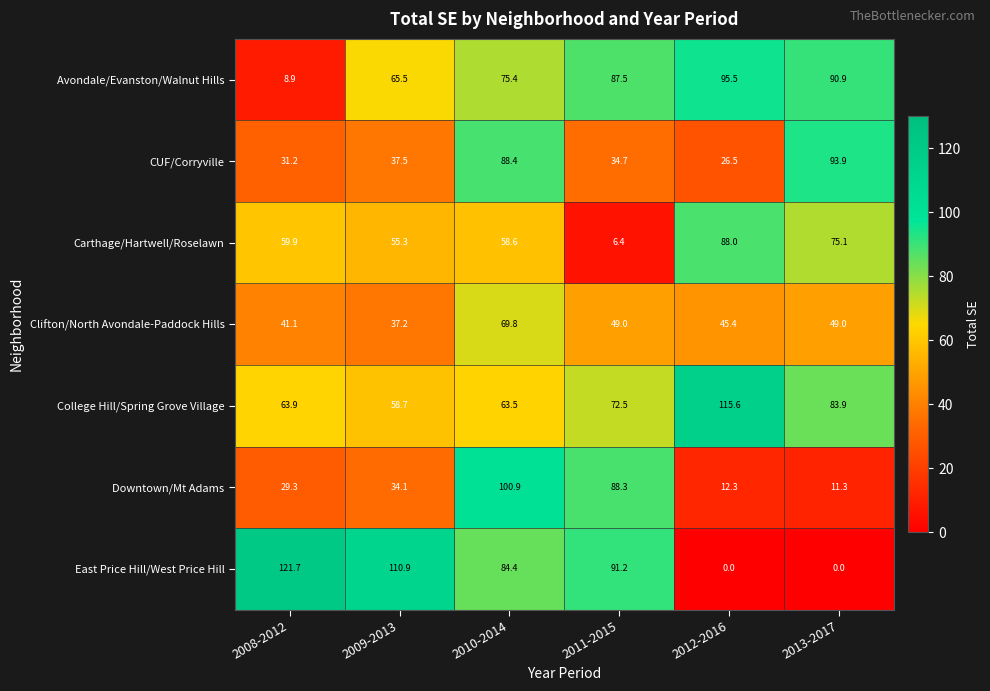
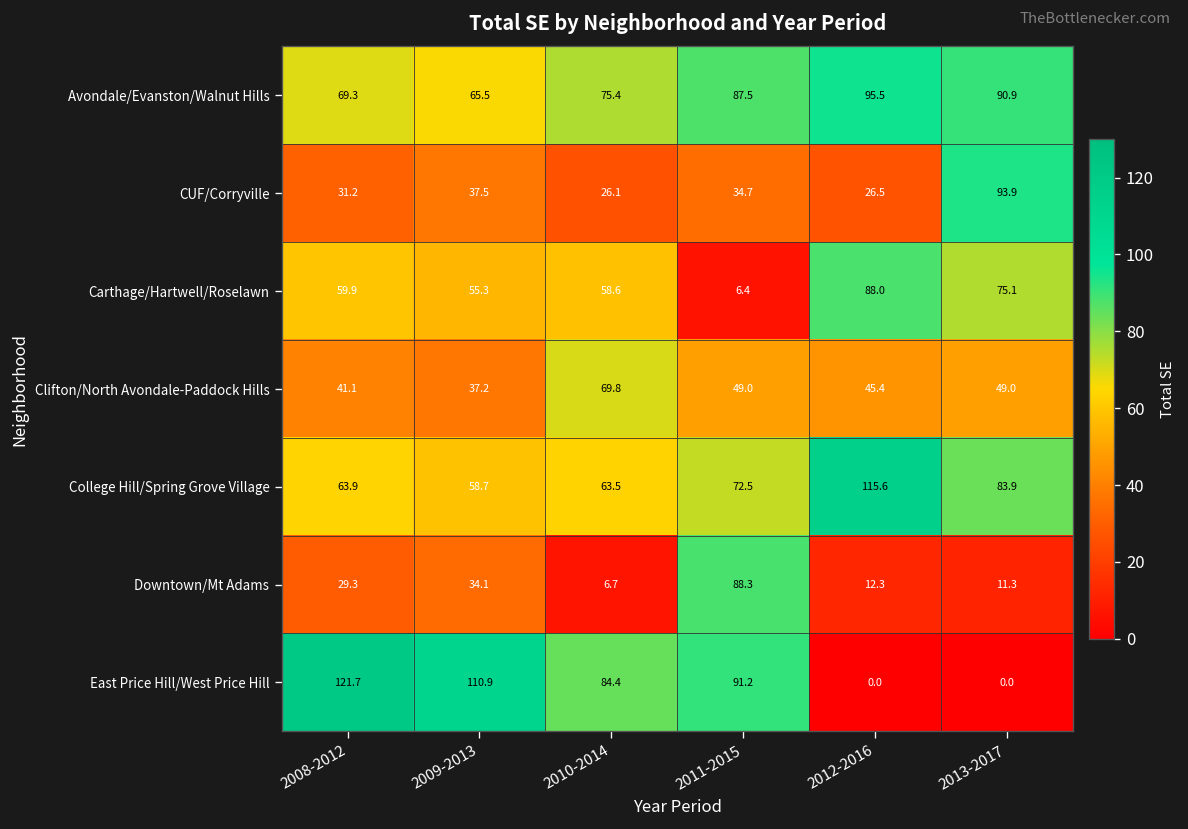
  {
    "Avondale/Evanston/Walnut Hills": {
-     "2008-2012": 8.9,
+     "2008-2012": 69.3,
      "2009-2013": 65.5,
      "2010-2014": 75.4,
      "2011-2015": 87.5,
      "2012-2016": 95.5,
      "2013-2017": 90.9
    },
    "CUF/Corryville": {
      "2008-2012": 31.2,
      "2009-2013": 37.5,
-     "2010-2014": 88.4,
+     "2010-2014": 26.1,
      "2011-2015": 34.7,
      "2012-2016": 26.5,
      "2013-2017": 93.9
    },
    "Carthage/Hartwell/Roselawn": {
      "2008-2012": 59.9,
      "2009-2013": 55.3,
      "2010-2014": 58.6,
      "2011-2015": 6.4,
      "2012-2016": 88.0,
      "2013-2017": 75.1
    },
    "Clifton/North Avondale-Paddock Hills": {
      "2008-2012": 41.1,
      "2009-2013": 37.2,
      "2010-2014": 69.8,
      "2011-2015": 49.0,
      "2012-2016": 45.4,
      "2013-2017": 49.0
    },
    "College Hill/Spring Grove Village": {
      "2008-2012": 63.9,
      "2009-2013": 58.7,
      "2010-2014": 63.5,
      "2011-2015": 72.5,
      "2012-2016": 115.6,
      "2013-2017": 83.9
    },
    "Downtown/Mt Adams": {
      "2008-2012": 29.3,
      "2009-2013": 34.1,
-     "2010-2014": 100.9,
+     "2010-2014": 6.7,
      "2011-2015": 88.3,
      "2012-2016": 12.3,
      "2013-2017": 11.3
    },
    "East Price Hill/West Price Hill": {
      "2008-2012": 121.7,
      "2009-2013": 110.9,
      "2010-2014": 84.4,
      "2011-2015": 91.2,
      "2012-2016": 0.0,
      "2013-2017": 0.0
    }
  }
